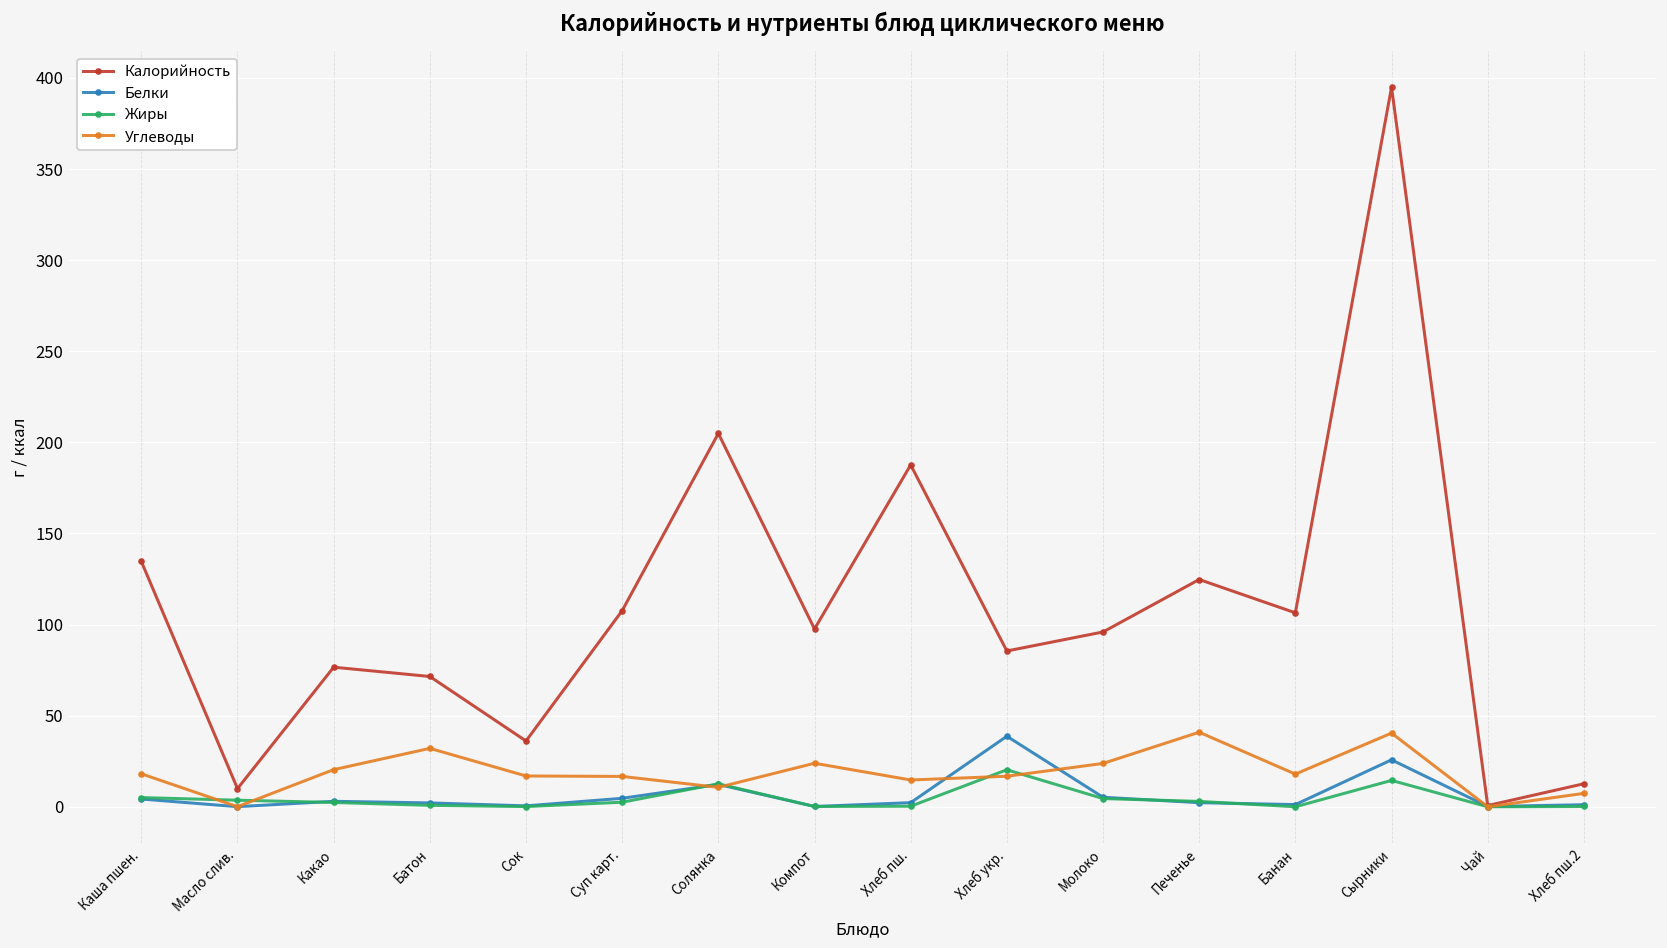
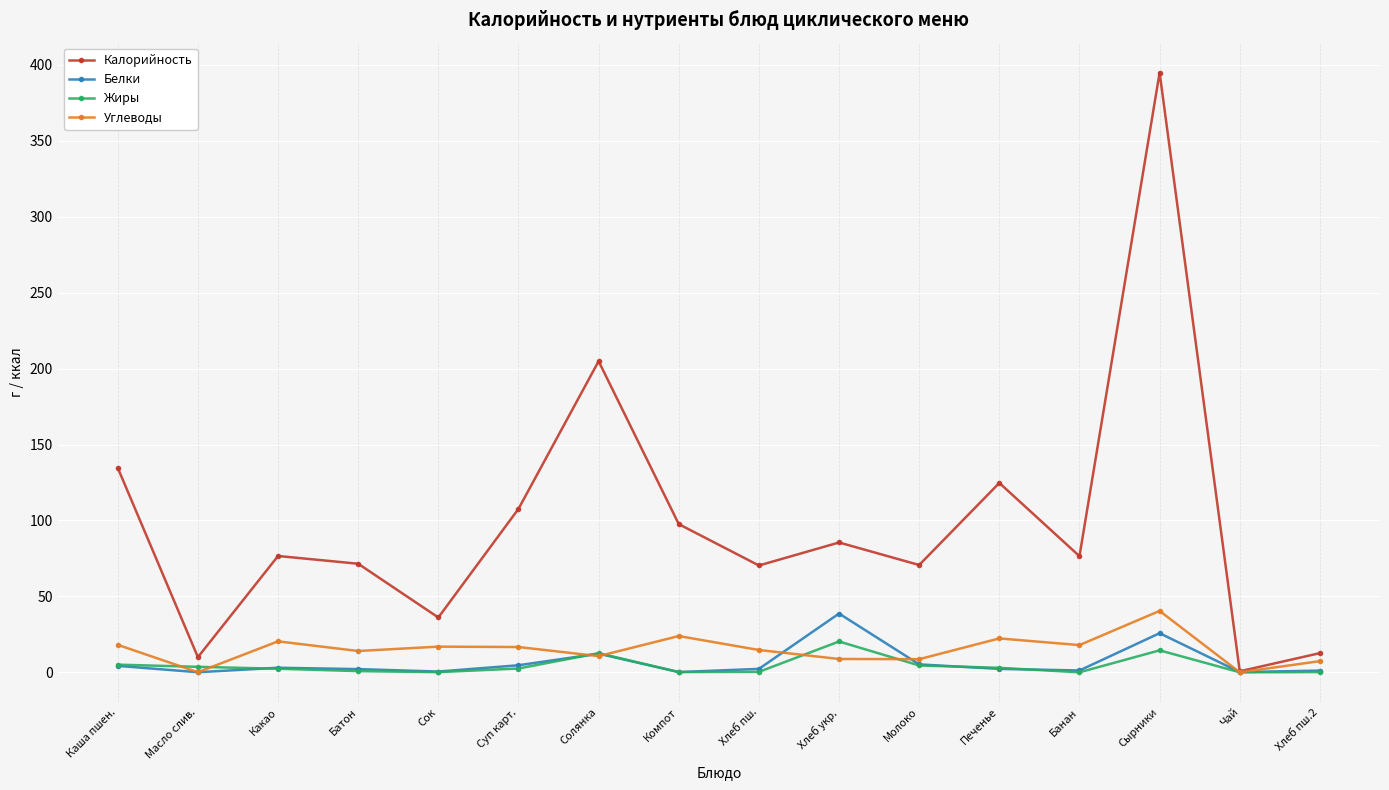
  {
    "Калорийность": {
      "Каша пшен.": 135,
      "Масло слив.": 10,
      "Какао": 77,
      "Батон": 72,
      "Сок": 36,
      "Суп карт.": 108,
      "Солянка": 205,
      "Компот": 98,
-     "Хлеб пш.": 188,
+     "Хлеб пш.": 70,
      "Хлеб укр.": 86,
-     "Молоко": 96,
+     "Молоко": 71,
      "Печенье": 125,
-     "Банан": 106,
+     "Банан": 76,
      "Сырники": 395,
      "Хлеб пш.2": 13
    },
    "Белки": {
      "Суп карт.": 5,
      "Хлеб пш.": 2,
      "Хлеб укр.": 39,
      "Сырники": 26
    },
    "Жиры": {
      "Масло слив.": 4,
      "Суп карт.": 3,
      "Хлеб пш.": 0,
      "Хлеб укр.": 20,
      "Сырники": 14
    },
    "Углеводы": {
      "Каша пшен.": 18,
      "Какао": 20,
-     "Батон": 32,
+     "Батон": 14,
      "Сок": 17,
      "Суп карт.": 17,
      "Компот": 24,
      "Хлеб пш.": 15,
-     "Хлеб укр.": 17,
-     "Молоко": 24,
-     "Печенье": 41,
+     "Хлеб укр.": 9,
+     "Молоко": 9,
+     "Печенье": 22,
      "Банан": 18,
      "Сырники": 40,
      "Хлеб пш.2": 7
    }
  }
